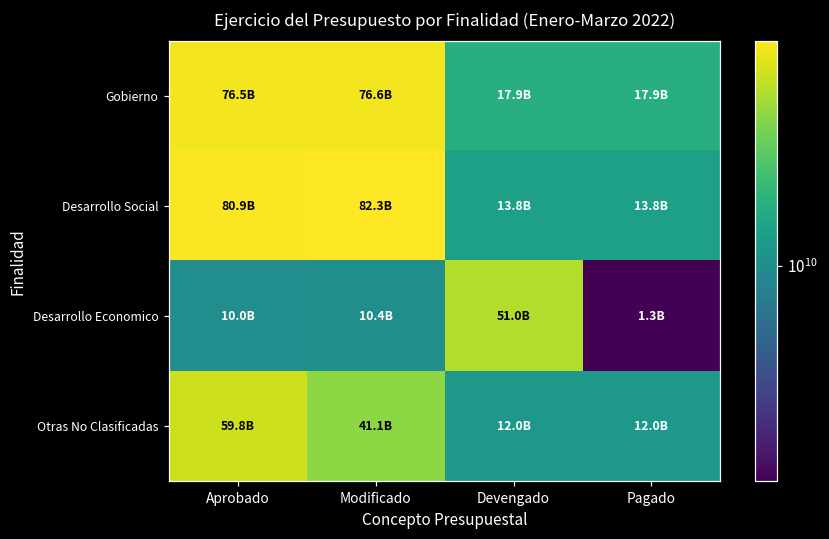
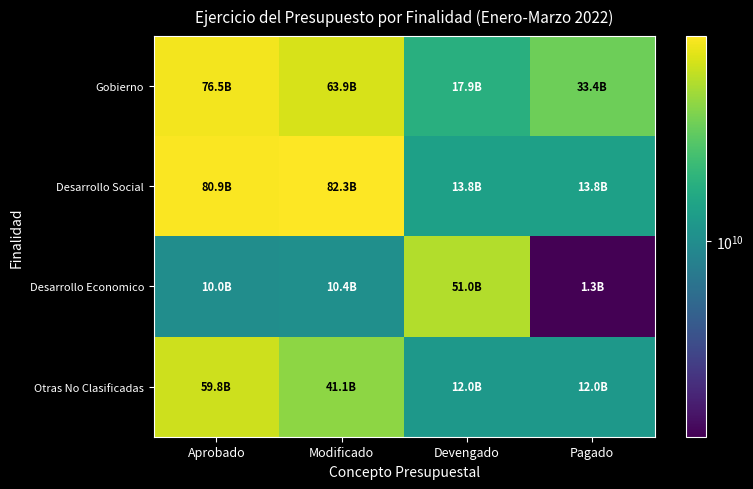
  {
    "Gobierno": {
      "Aprobado": "76.5B",
-     "Modificado": "76.6B",
+     "Modificado": "63.9B",
      "Devengado": "17.9B",
-     "Pagado": "17.9B"
+     "Pagado": "33.4B"
    },
    "Desarrollo Social": {
      "Aprobado": "80.9B",
      "Modificado": "82.3B",
      "Devengado": "13.8B",
      "Pagado": "13.8B"
    },
    "Desarrollo Economico": {
      "Aprobado": "10.0B",
      "Modificado": "10.4B",
      "Devengado": "51.0B",
      "Pagado": "1.3B"
    },
    "Otras No Clasificadas": {
      "Aprobado": "59.8B",
      "Modificado": "41.1B",
      "Devengado": "12.0B",
      "Pagado": "12.0B"
    }
  }
